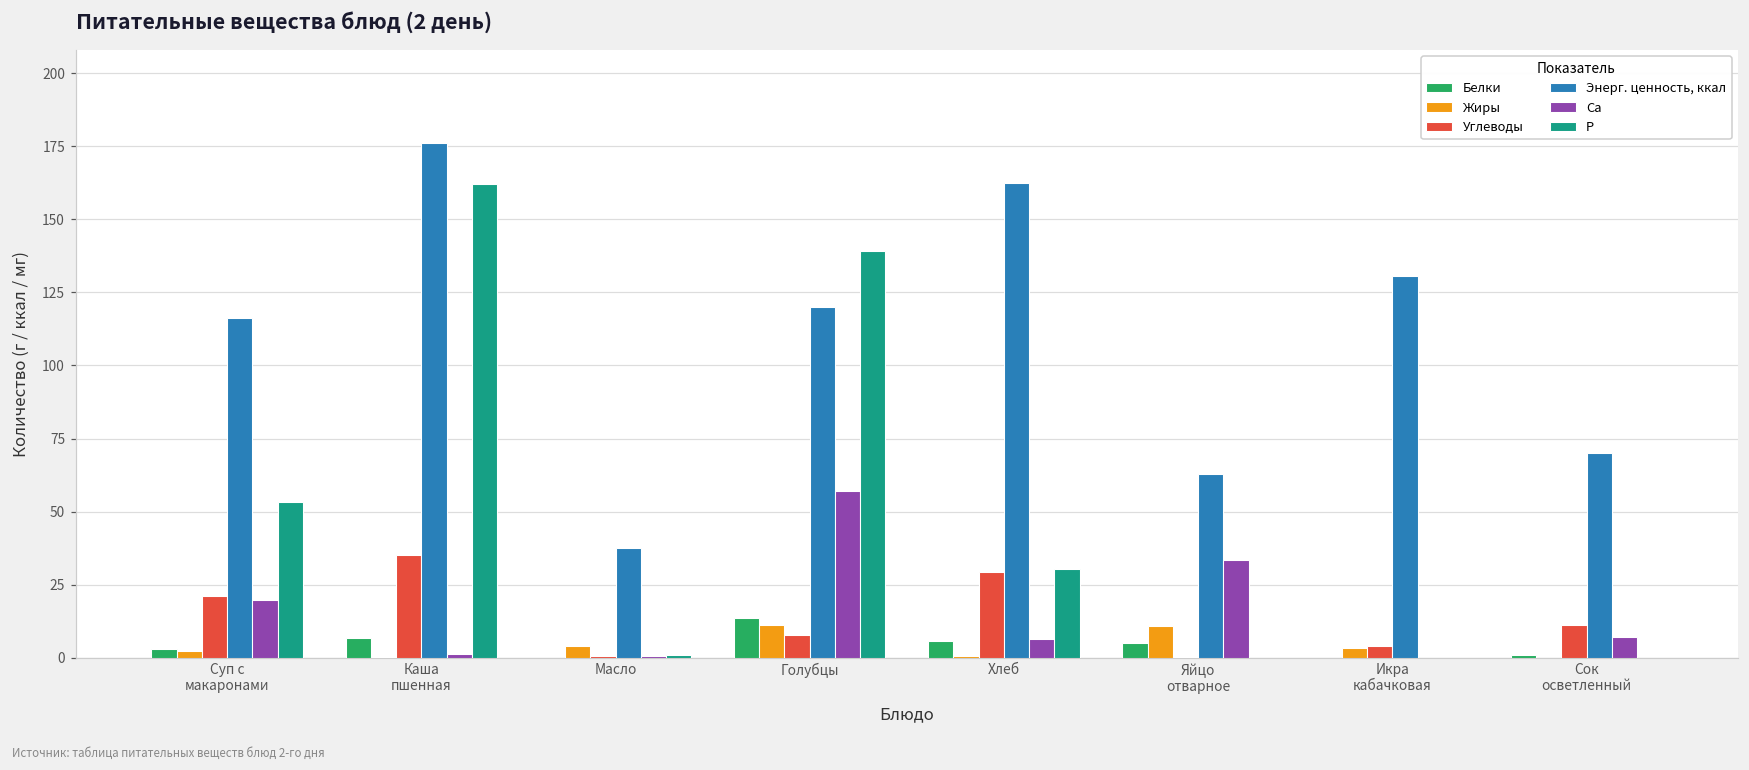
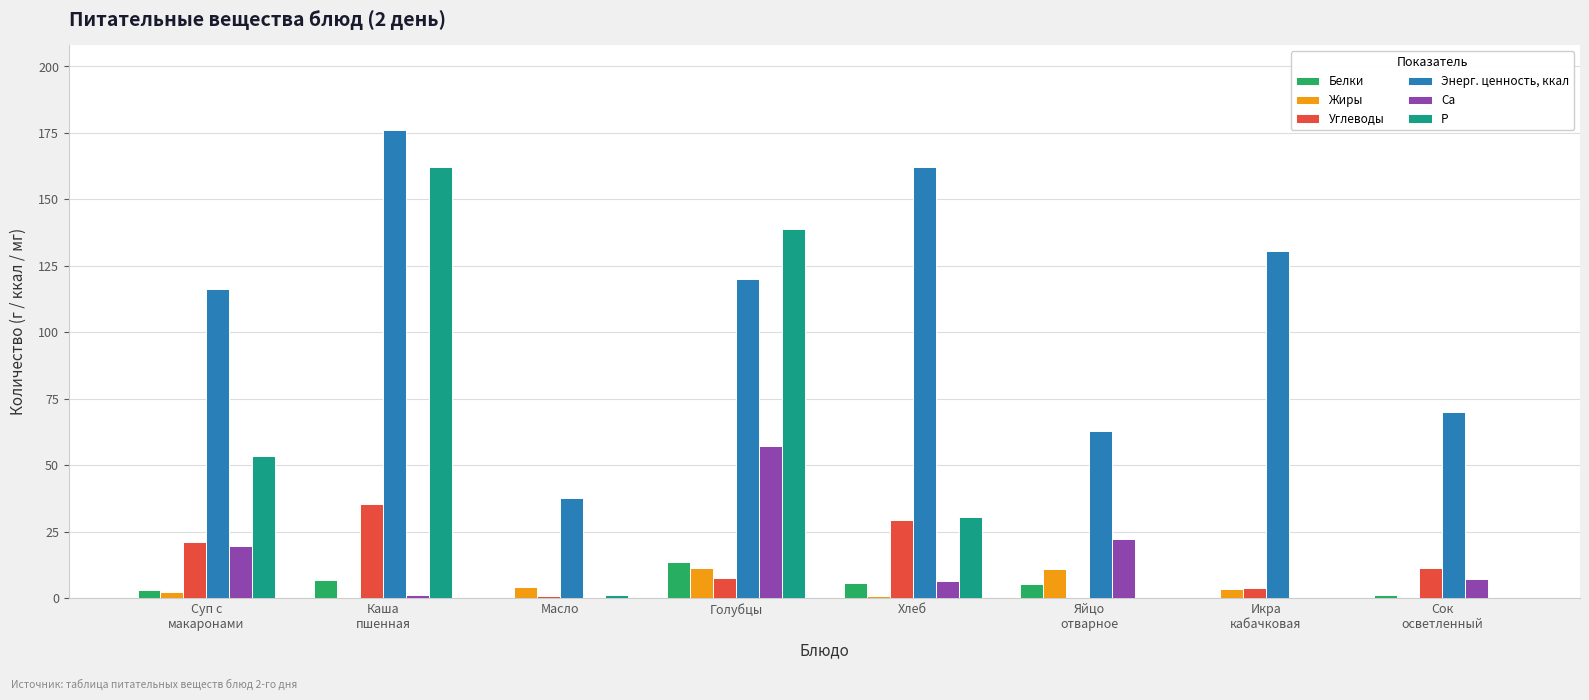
  {
    "Жиры": {
      "Суп с макаронами": 2,
      "Масло": 4,
      "Голубцы": 11,
      "Яйцо отварное": 11,
      "Икра кабачковая": 4,
      "Сок осветленный": 0
    },
    "Углеводы": {
      "Суп с макаронами": 21,
      "Каша пшенная": 35,
      "Голубцы": 8,
      "Хлеб": 29,
      "Икра кабачковая": 4,
      "Сок осветленный": 11
    },
    "Энерг. ценность, ккал": {
      "Суп с макаронами": 116,
      "Каша пшенная": 176,
      "Масло": 38,
      "Голубцы": 120,
      "Хлеб": 162,
      "Яйцо отварное": 63,
      "Икра кабачковая": 131,
      "Сок осветленный": 70
    },
    "Са": {
      "Суп с макаронами": 20,
      "Каша пшенная": 1,
      "Голубцы": 57,
      "Хлеб": 6,
-     "Яйцо отварное": 34,
+     "Яйцо отварное": 22,
      "Икра кабачковая": 0,
      "Сок осветленный": 7
    }
  }
